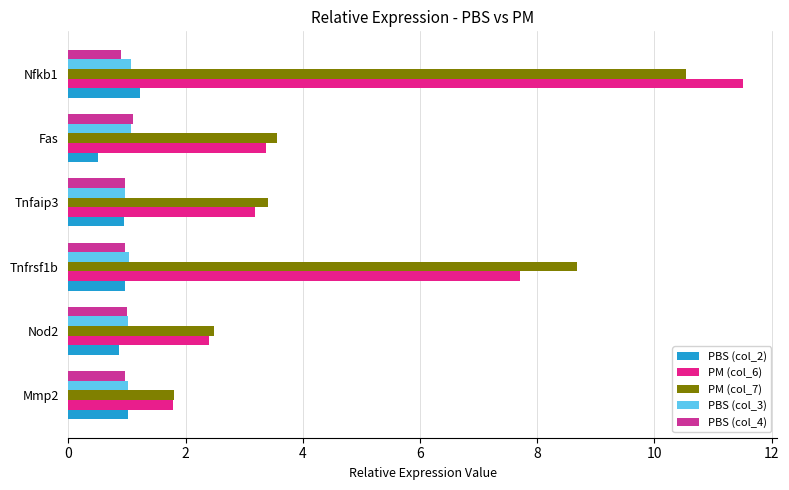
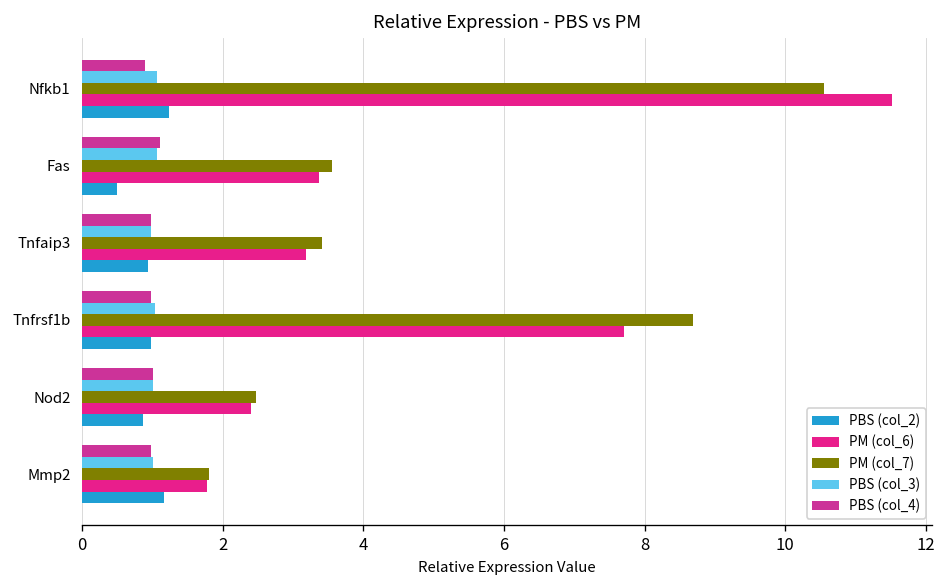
  {
    "PBS (col_2)": {
      "Nfkb1": 1.2,
      "Fas": 0.5,
      "Tnfaip3": 0.9,
      "Tnfrsf1b": 1.0,
      "Nod2": 0.9,
-     "Mmp2": 1.0
+     "Mmp2": 1.2
    },
    "PM (col_7)": {
      "Nfkb1": 10.5,
      "Fas": 3.6,
      "Tnfaip3": 3.4,
      "Tnfrsf1b": 8.7,
      "Nod2": 2.5,
      "Mmp2": 1.8
    },
    "PBS (col_3)": {
      "Nfkb1": 1.1,
      "Fas": 1.1,
      "Tnfaip3": 1.0,
      "Tnfrsf1b": 1.0,
      "Nod2": 1.0,
      "Mmp2": 1.0
    }
  }
